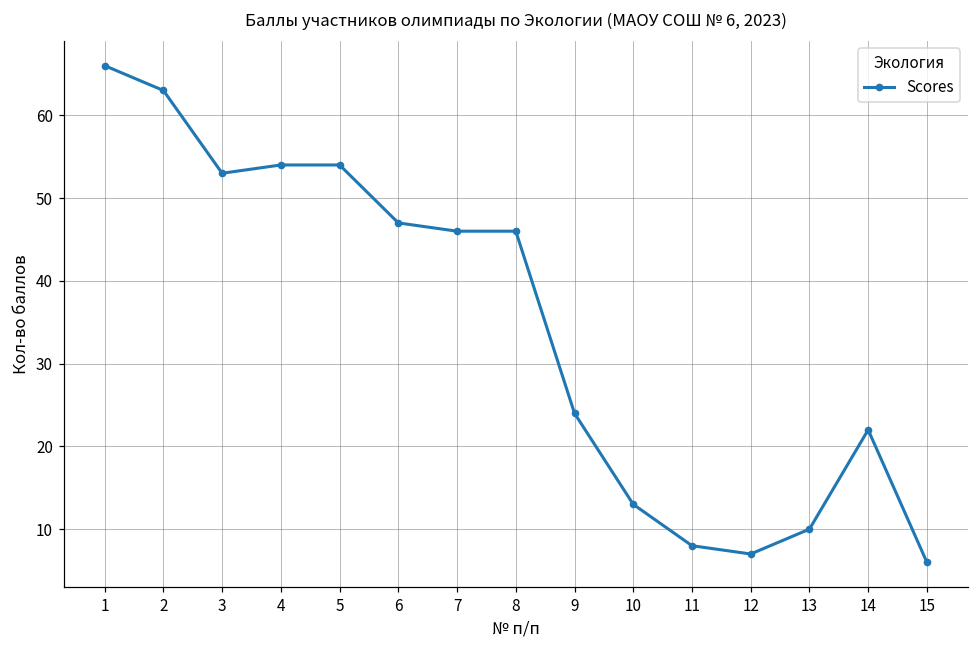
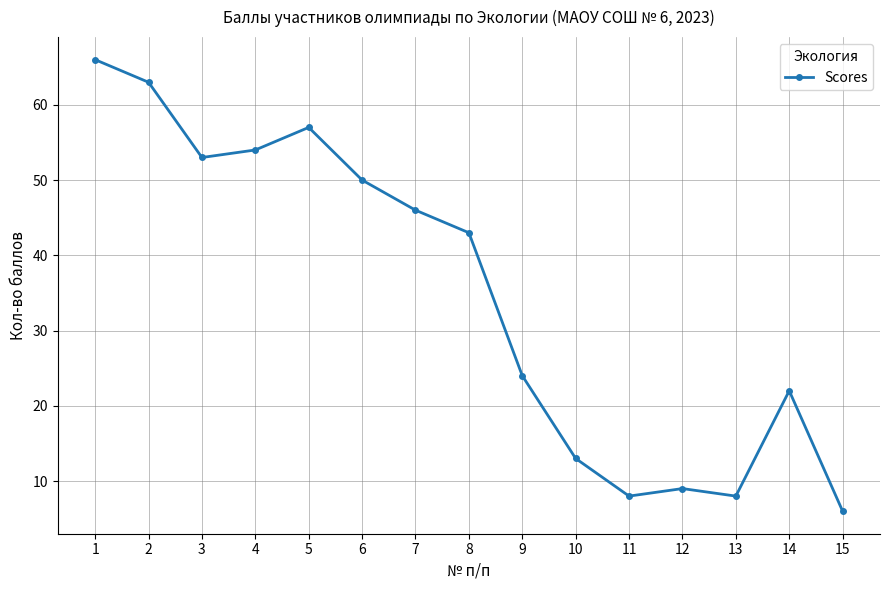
  {
    "1": 66,
    "2": 63,
    "3": 53,
    "4": 54,
-   "5": 54,
-   "6": 47,
+   "5": 57,
+   "6": 50,
    "7": 46,
-   "8": 46,
+   "8": 43,
    "9": 24,
    "10": 13,
    "11": 8,
-   "12": 7,
-   "13": 10,
+   "12": 9,
+   "13": 8,
    "14": 22,
    "15": 6
  }
